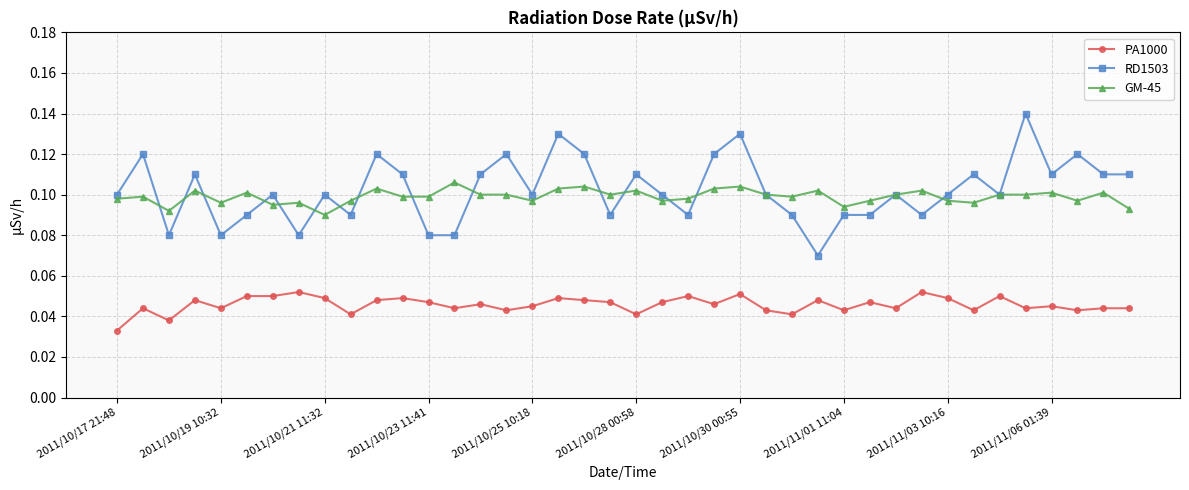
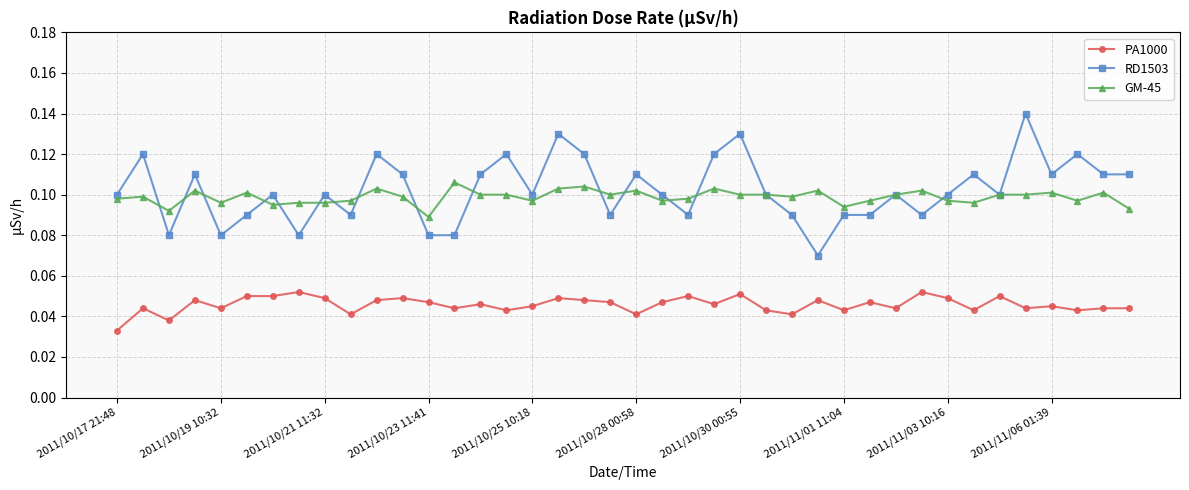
  {
    "PA1000": {
      "2011/10/17 21:48": 0.033,
      "2011/10/19 10:32": 0.044,
      "2011/10/21 11:32": 0.049,
      "2011/10/23 11:41": 0.047,
      "2011/10/25 10:18": 0.045,
      "2011/10/28 00:58": 0.041,
      "2011/10/30 00:55": 0.051,
      "2011/11/01 11:04": 0.043,
      "2011/11/03 10:16": 0.049,
      "2011/11/06 01:39": 0.045
    },
    "RD1503": {
      "2011/10/17 21:48": 0.100,
      "2011/10/19 10:32": 0.080,
      "2011/10/21 11:32": 0.100,
      "2011/10/23 11:41": 0.080,
      "2011/10/25 10:18": 0.100,
      "2011/10/28 00:58": 0.110,
      "2011/10/30 00:55": 0.130,
      "2011/11/01 11:04": 0.090,
      "2011/11/03 10:16": 0.100,
      "2011/11/06 01:39": 0.110
    },
    "GM-45": {
      "2011/10/17 21:48": 0.098,
      "2011/10/19 10:32": 0.096,
-     "2011/10/21 11:32": 0.090,
-     "2011/10/23 11:41": 0.099,
+     "2011/10/21 11:32": 0.096,
+     "2011/10/23 11:41": 0.089,
      "2011/10/25 10:18": 0.097,
      "2011/10/28 00:58": 0.102,
-     "2011/10/30 00:55": 0.104,
+     "2011/10/30 00:55": 0.100,
      "2011/11/01 11:04": 0.094,
      "2011/11/03 10:16": 0.097,
      "2011/11/06 01:39": 0.101
    }
  }
